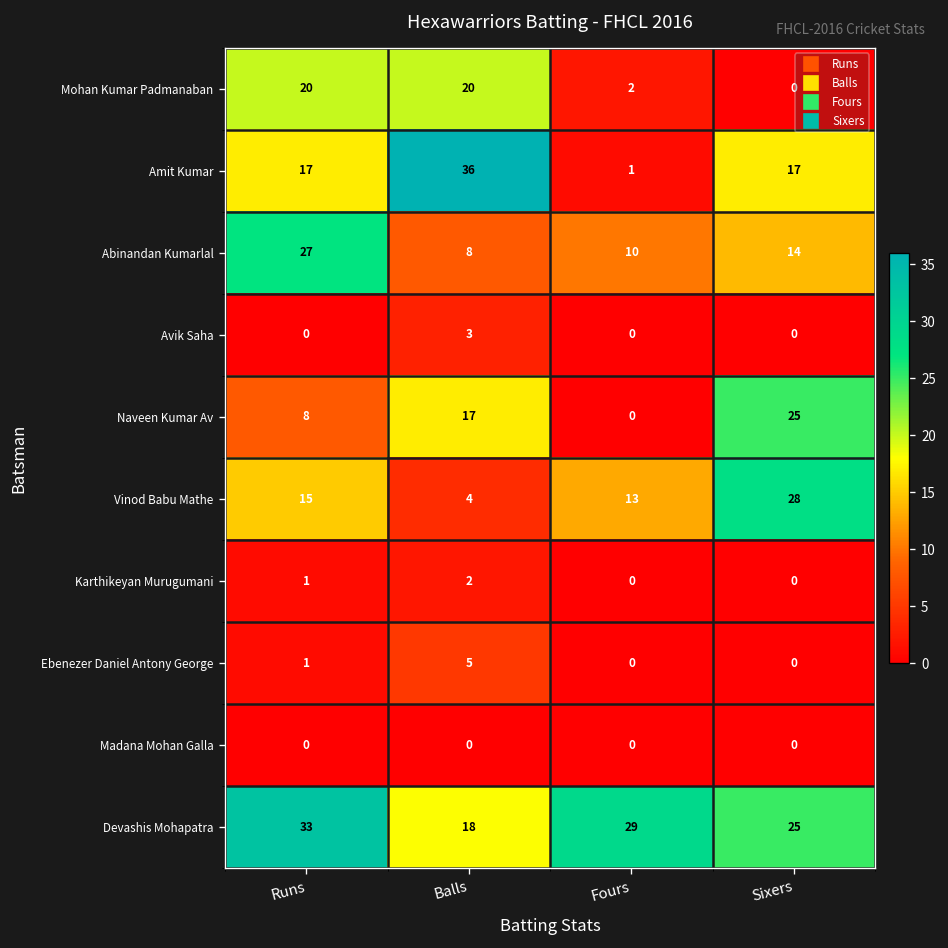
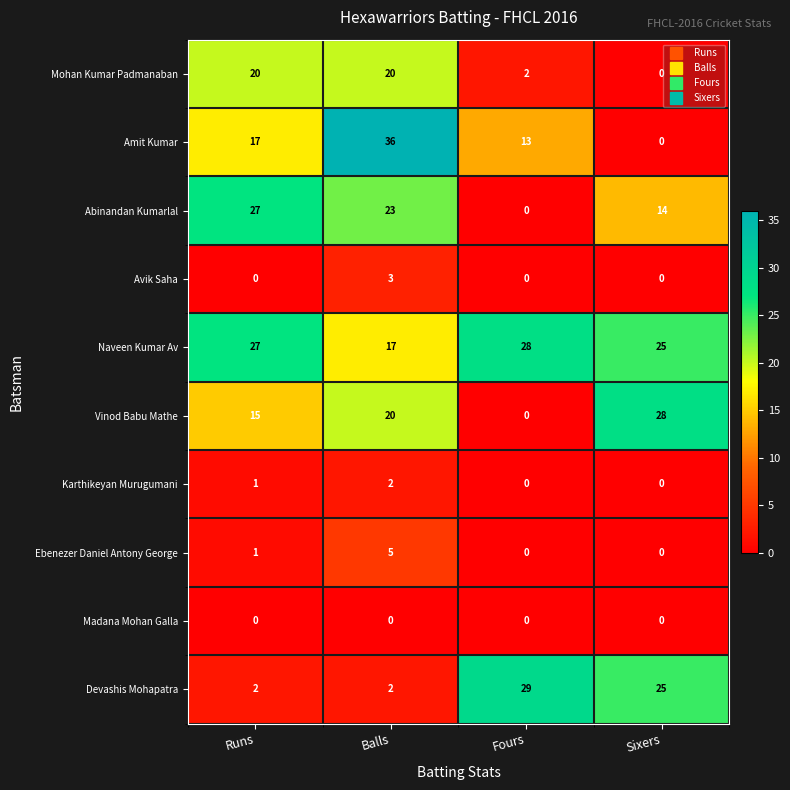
  {
    "Mohan Kumar Padmanaban": {
      "Runs": 20,
      "Balls": 20,
      "Fours": 2
    },
    "Amit Kumar": {
      "Runs": 17,
      "Balls": 36,
-     "Fours": 1,
-     "Sixers": 17
+     "Fours": 13,
+     "Sixers": 0
    },
    "Abinandan Kumarlal": {
      "Runs": 27,
-     "Balls": 8,
-     "Fours": 10,
+     "Balls": 23,
+     "Fours": 0,
      "Sixers": 14
    },
    "Avik Saha": {
      "Runs": 0,
      "Balls": 3,
      "Fours": 0,
      "Sixers": 0
    },
    "Naveen Kumar Av": {
-     "Runs": 8,
+     "Runs": 27,
      "Balls": 17,
-     "Fours": 0,
+     "Fours": 28,
      "Sixers": 25
    },
    "Vinod Babu Mathe": {
      "Runs": 15,
-     "Balls": 4,
-     "Fours": 13,
+     "Balls": 20,
+     "Fours": 0,
      "Sixers": 28
    },
    "Karthikeyan Murugumani": {
      "Runs": 1,
      "Balls": 2,
      "Fours": 0,
      "Sixers": 0
    },
    "Ebenezer Daniel Antony George": {
      "Runs": 1,
      "Balls": 5,
      "Fours": 0,
      "Sixers": 0
    },
    "Madana Mohan Galla": {
      "Runs": 0,
      "Balls": 0,
      "Fours": 0,
      "Sixers": 0
    },
    "Devashis Mohapatra": {
-     "Runs": 33,
-     "Balls": 18,
+     "Runs": 2,
+     "Balls": 2,
      "Fours": 29,
      "Sixers": 25
    }
  }
